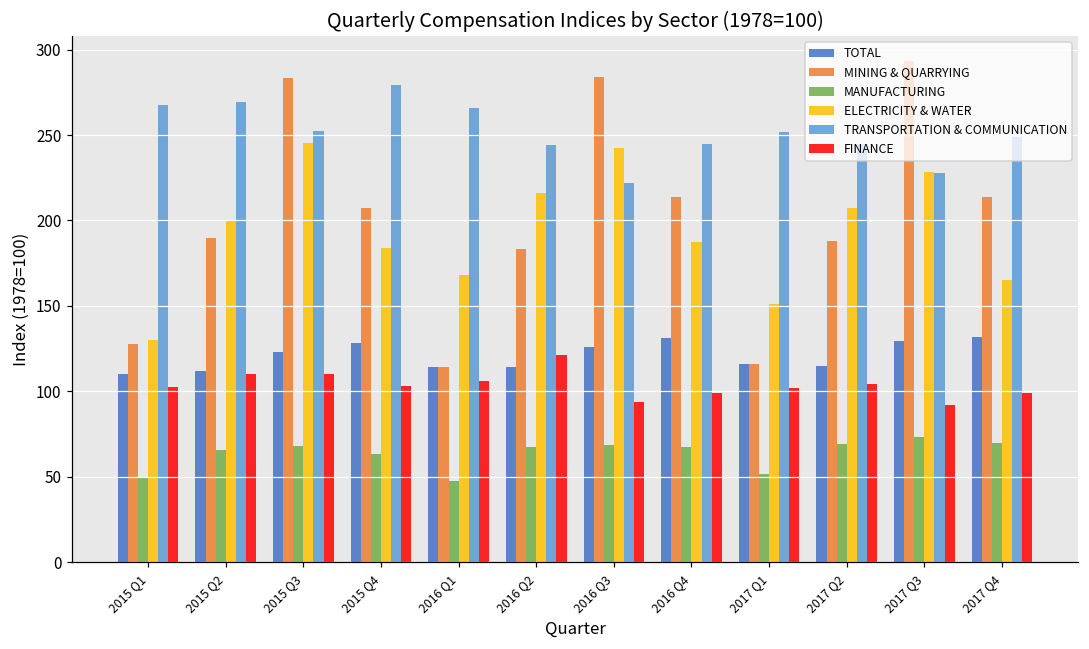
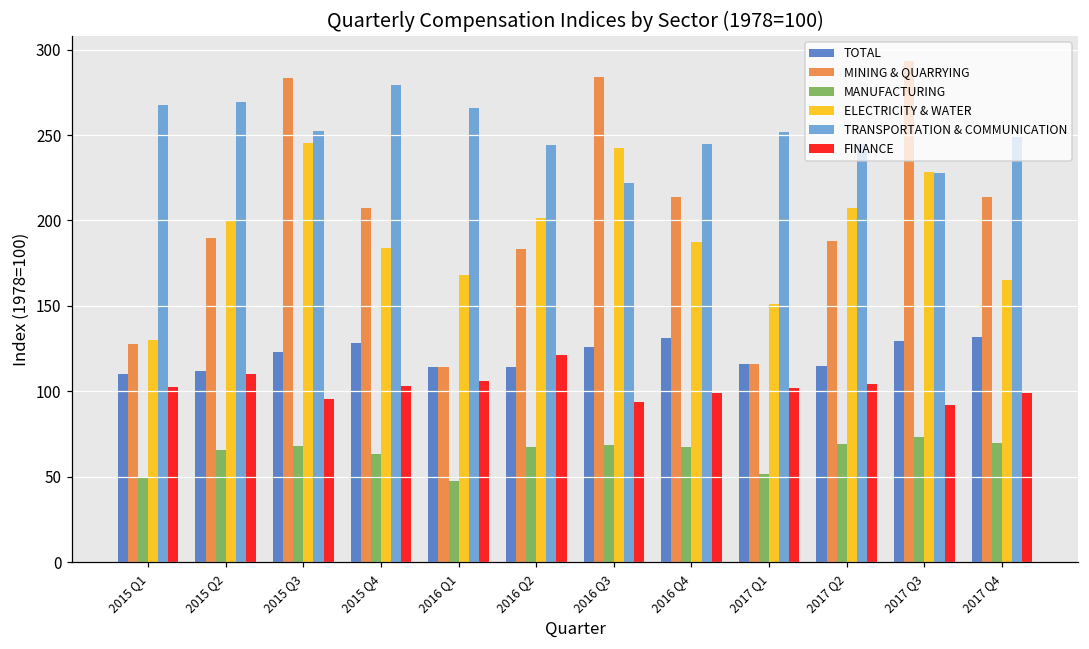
  {
    "MINING & QUARRYING": {
      "2015 Q1": 128,
      "2015 Q2": 190,
      "2015 Q3": 283,
      "2015 Q4": 207,
      "2016 Q1": 114,
      "2016 Q2": 183,
      "2016 Q3": 284,
      "2016 Q4": 214,
      "2017 Q1": 116,
      "2017 Q2": 188,
      "2017 Q4": 214
    },
    "MANUFACTURING": {
      "2015 Q1": 49,
      "2015 Q2": 66,
      "2015 Q3": 68,
      "2015 Q4": 63,
      "2016 Q1": 48,
      "2016 Q2": 68,
      "2016 Q3": 69,
      "2016 Q4": 68,
      "2017 Q1": 52,
      "2017 Q2": 69,
      "2017 Q3": 73,
      "2017 Q4": 70
    },
    "ELECTRICITY & WATER": {
      "2015 Q1": 130,
      "2015 Q2": 200,
      "2015 Q3": 245,
      "2015 Q4": 184,
      "2016 Q1": 168,
-     "2016 Q2": 216,
+     "2016 Q2": 202,
      "2016 Q3": 242,
      "2016 Q4": 187,
      "2017 Q1": 151,
      "2017 Q2": 208,
      "2017 Q3": 229,
      "2017 Q4": 165
    },
    "FINANCE": {
      "2015 Q1": 103,
      "2015 Q2": 110,
-     "2015 Q3": 110,
+     "2015 Q3": 95,
      "2015 Q4": 103,
      "2016 Q1": 106,
      "2016 Q2": 121,
      "2016 Q3": 94,
      "2016 Q4": 99,
      "2017 Q1": 102,
      "2017 Q2": 104,
      "2017 Q3": 92,
      "2017 Q4": 99
    }
  }
